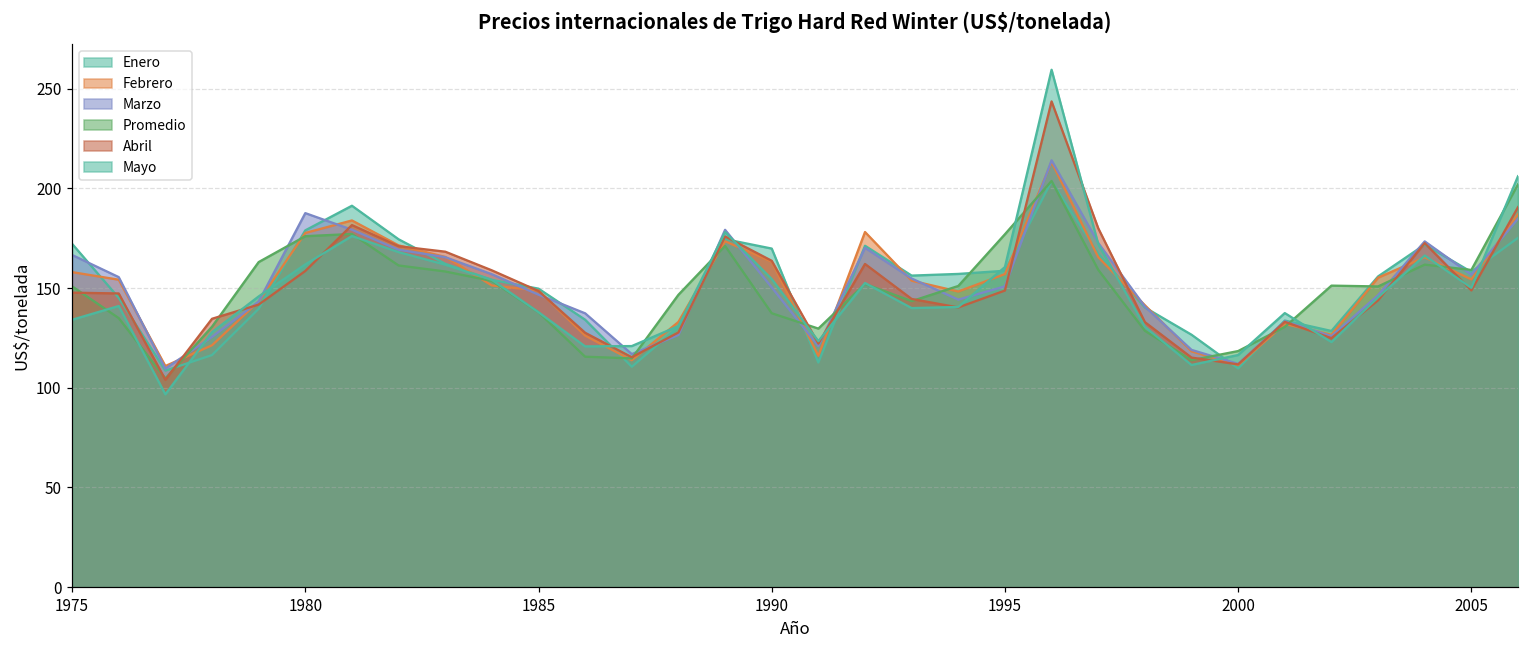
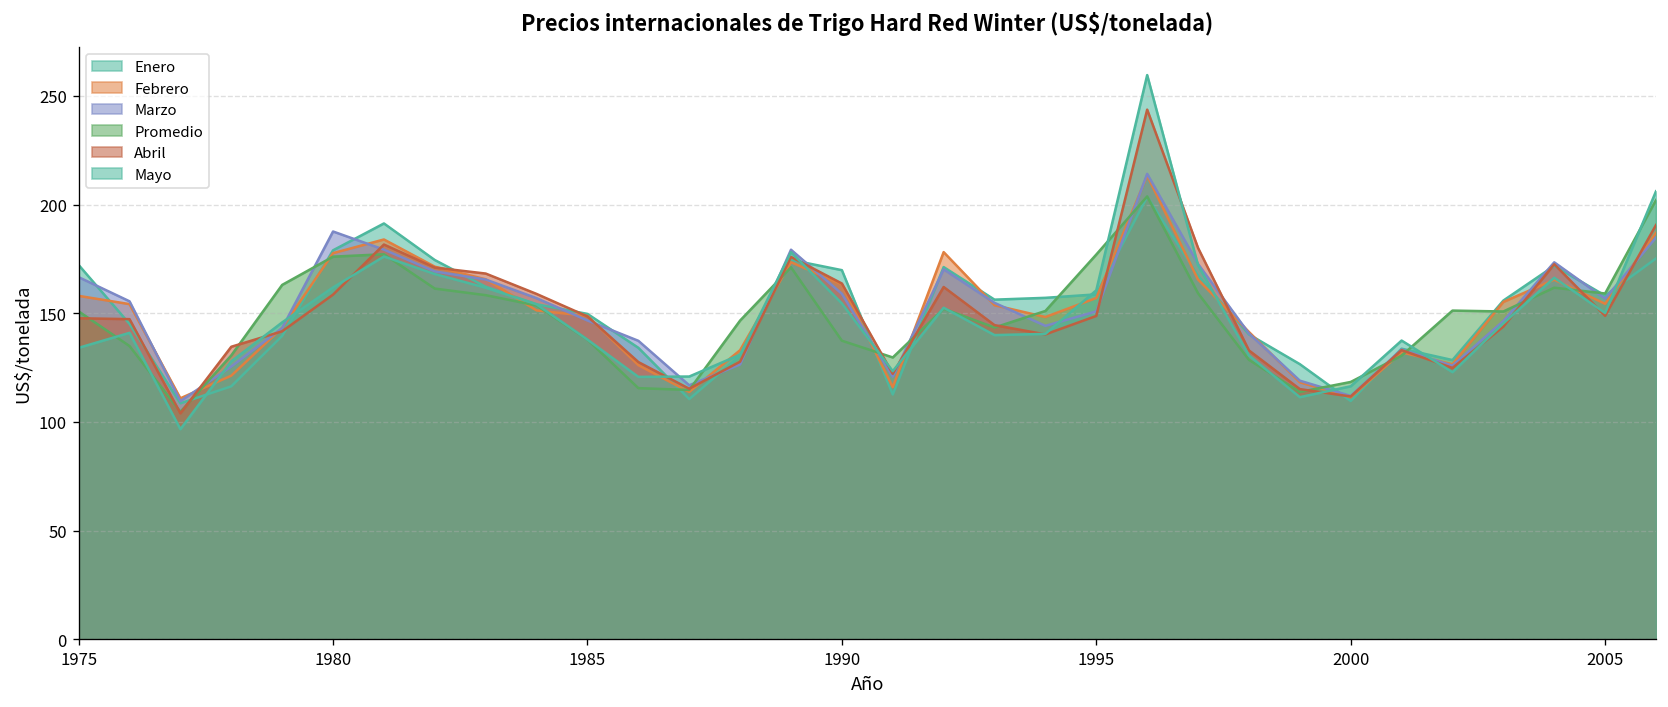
  {
    "Marzo": {
      "1975": 167,
      "1980": 188,
      "1985": 147,
-     "1990": 150,
+     "1990": 159,
      "1995": 151
    }
  }
